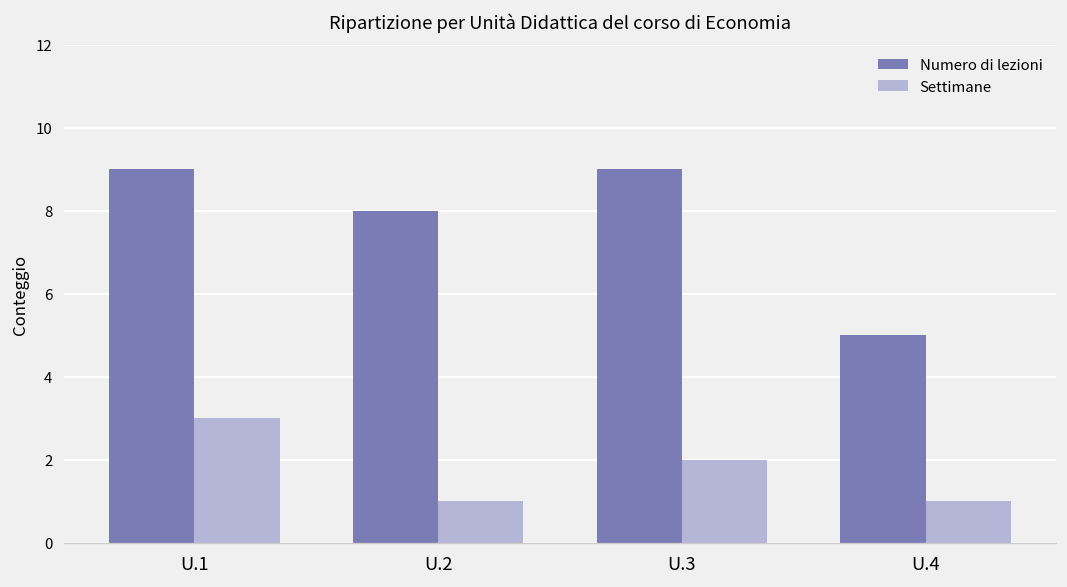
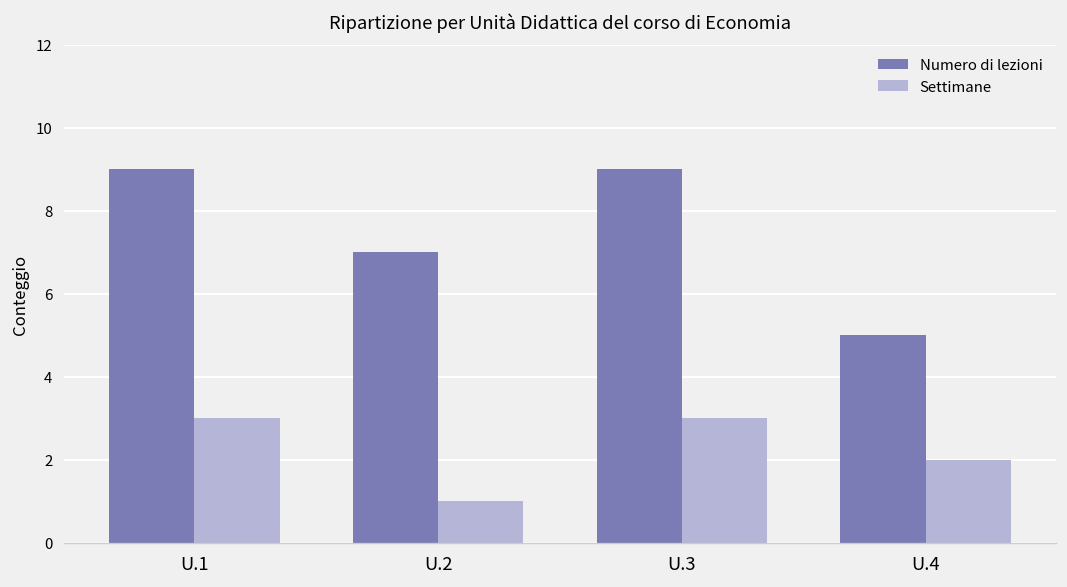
  {
    "Numero di lezioni": {
      "U.1": 9,
-     "U.2": 8,
+     "U.2": 7,
      "U.3": 9,
      "U.4": 5
    },
    "Settimane": {
      "U.1": 3,
      "U.2": 1,
-     "U.3": 2,
-     "U.4": 1
+     "U.3": 3,
+     "U.4": 2
    }
  }
